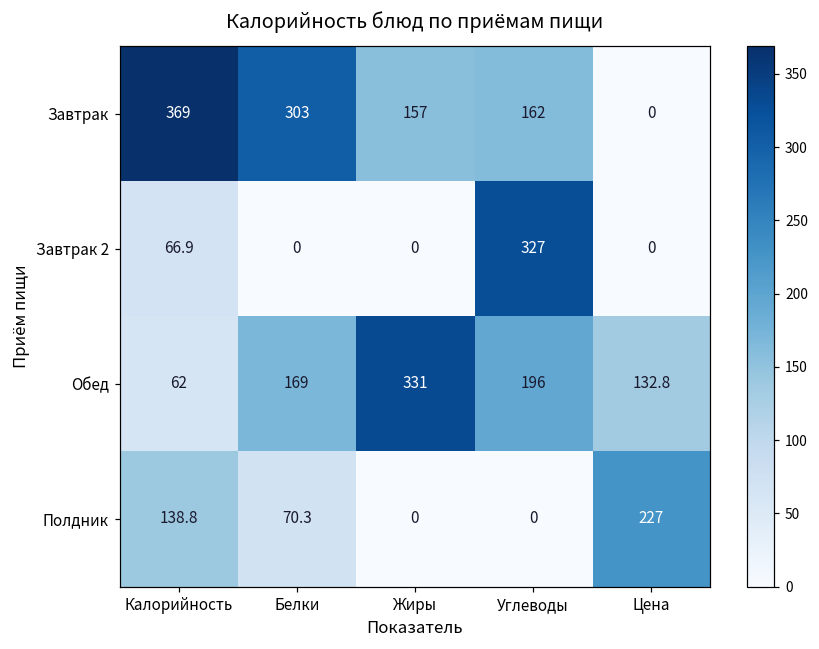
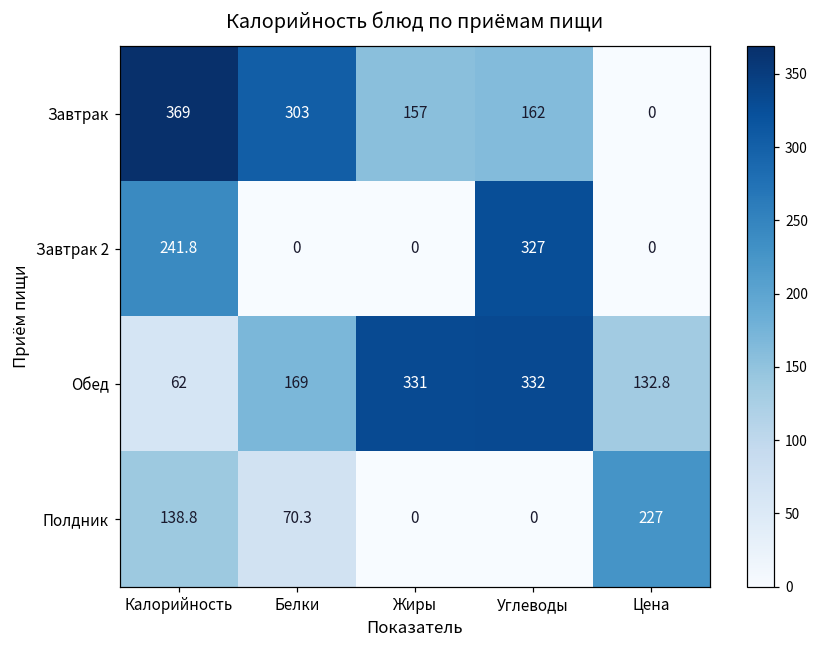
  {
    "Завтрак": {
      "Калорийность": 369,
      "Белки": 303,
      "Жиры": 157,
      "Углеводы": 162,
      "Цена": 0
    },
    "Завтрак 2": {
-     "Калорийность": 66.9,
+     "Калорийность": 241.8,
      "Белки": 0,
      "Жиры": 0,
      "Углеводы": 327,
      "Цена": 0
    },
    "Обед": {
      "Калорийность": 62,
      "Белки": 169,
      "Жиры": 331,
-     "Углеводы": 196,
+     "Углеводы": 332,
      "Цена": 132.8
    },
    "Полдник": {
      "Калорийность": 138.8,
      "Белки": 70.3,
      "Жиры": 0,
      "Углеводы": 0,
      "Цена": 227
    }
  }
